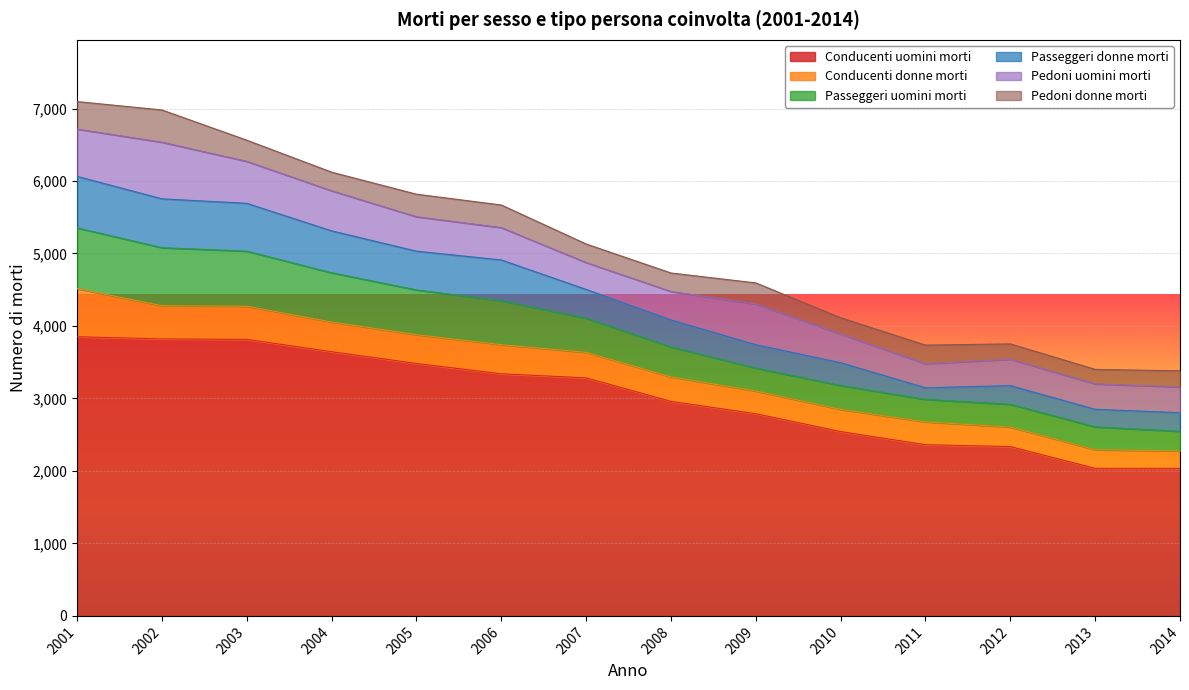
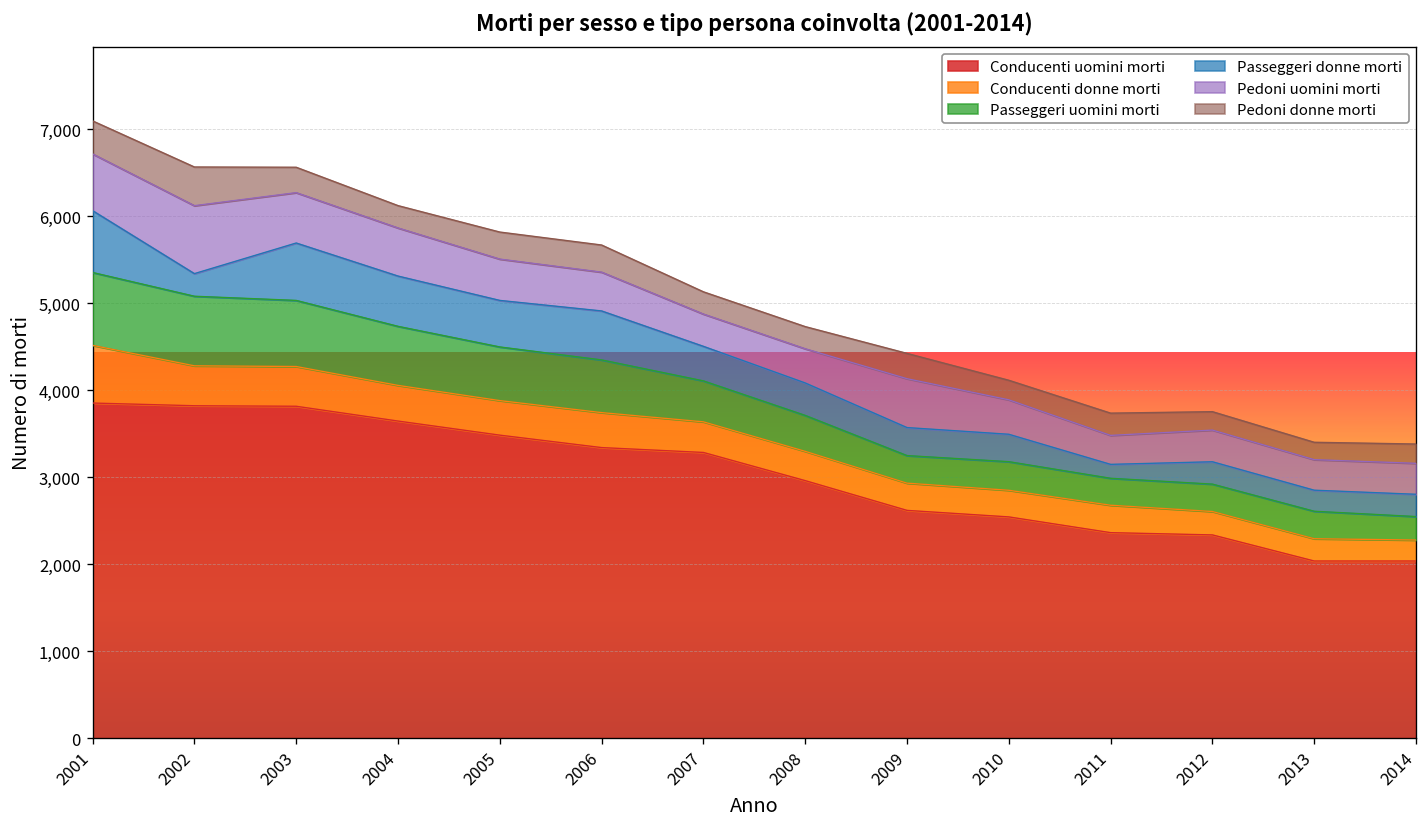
  {
    "Conducenti uomini morti": {
      "2001": "3,900",
      "2002": "3,800",
      "2003": "3,800",
      "2004": "3,600",
      "2005": "3,500",
      "2006": "3,300",
      "2007": "3,300",
      "2008": "3,000",
-     "2009": "2,800",
+     "2009": "2,600",
      "2010": "2,500",
      "2011": "2,400",
      "2012": "2,300",
      "2013": "2,000",
      "2014": "2,000"
    },
    "Conducenti donne morti": {
      "2001": "700",
      "2002": "500",
      "2003": "500",
      "2004": "400",
      "2005": "400",
      "2006": "400",
      "2007": "400",
      "2008": "300",
      "2009": "300",
      "2010": "300",
      "2011": "300",
      "2012": "300",
      "2013": "300",
      "2014": "200"
    },
    "Passeggeri uomini morti": {
      "2001": "800",
      "2002": "800",
      "2003": "800",
      "2004": "700",
      "2005": "600",
      "2006": "600",
      "2007": "500",
      "2008": "400",
      "2009": "300",
      "2010": "300",
      "2011": "300",
      "2012": "300",
      "2013": "300",
      "2014": "300"
    },
    "Passeggeri donne morti": {
      "2001": "700",
-     "2002": "700",
+     "2002": "300",
      "2003": "700",
      "2004": "600",
      "2005": "500",
      "2006": "600",
      "2007": "400",
      "2008": "400",
      "2009": "300",
      "2010": "300",
      "2011": "200",
      "2012": "300",
      "2013": "200",
      "2014": "300"
    },
    "Pedoni uomini morti": {
      "2001": "700",
      "2002": "800",
      "2003": "600",
      "2004": "600",
      "2005": "500",
      "2006": "400",
      "2007": "400",
      "2008": "400",
      "2009": "600",
      "2010": "400",
      "2011": "300",
      "2012": "400",
      "2013": "400",
      "2014": "400"
    },
    "Pedoni donne morti": {
      "2001": "400",
      "2002": "400",
      "2003": "300",
      "2004": "300",
      "2005": "300",
      "2006": "300",
      "2007": "300",
      "2008": "300",
      "2009": "300",
      "2010": "200",
      "2011": "300",
      "2012": "200",
      "2013": "200",
      "2014": "200"
    }
  }
